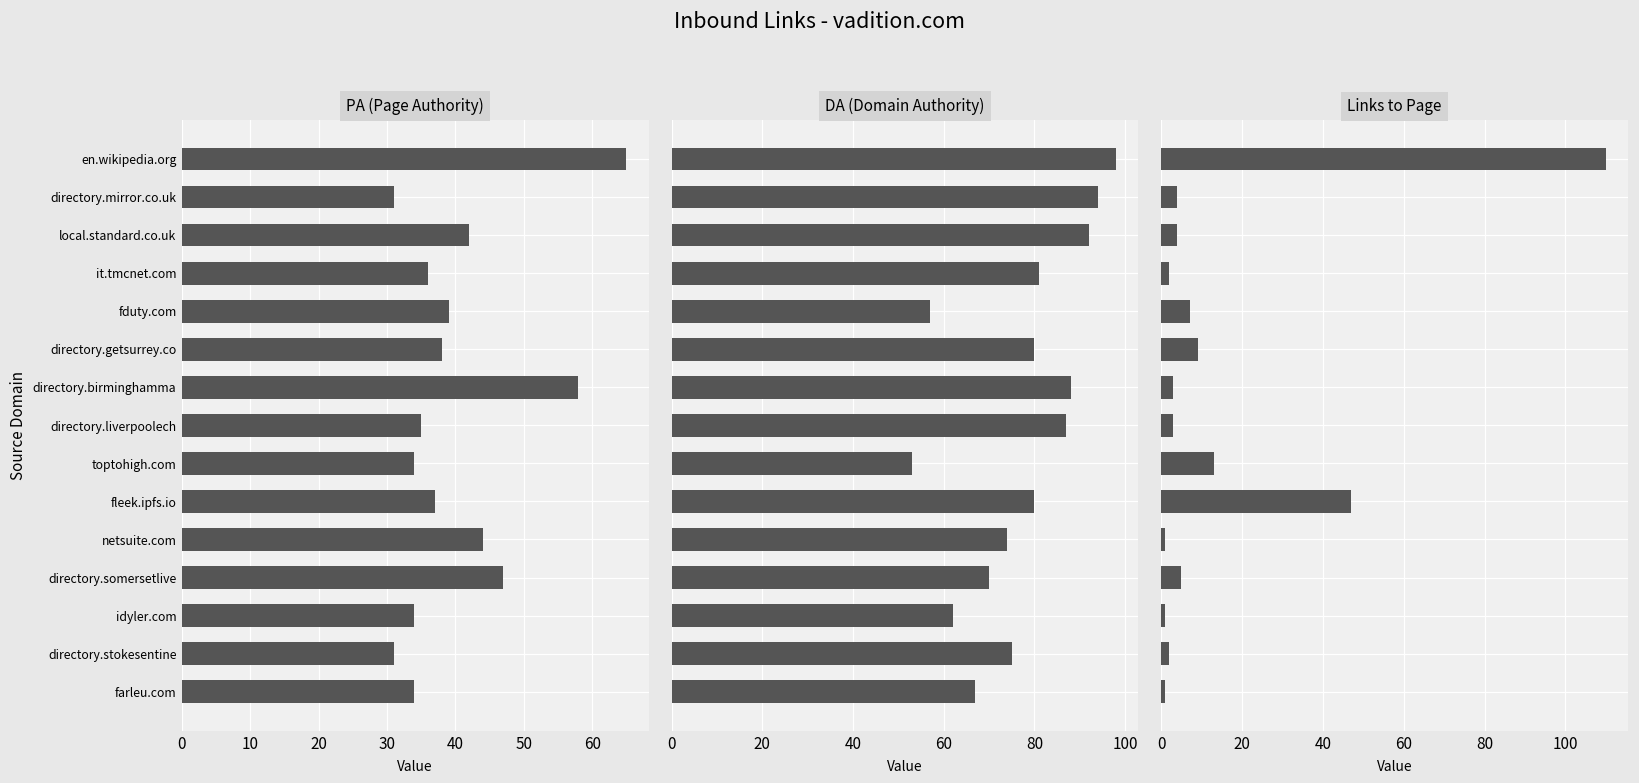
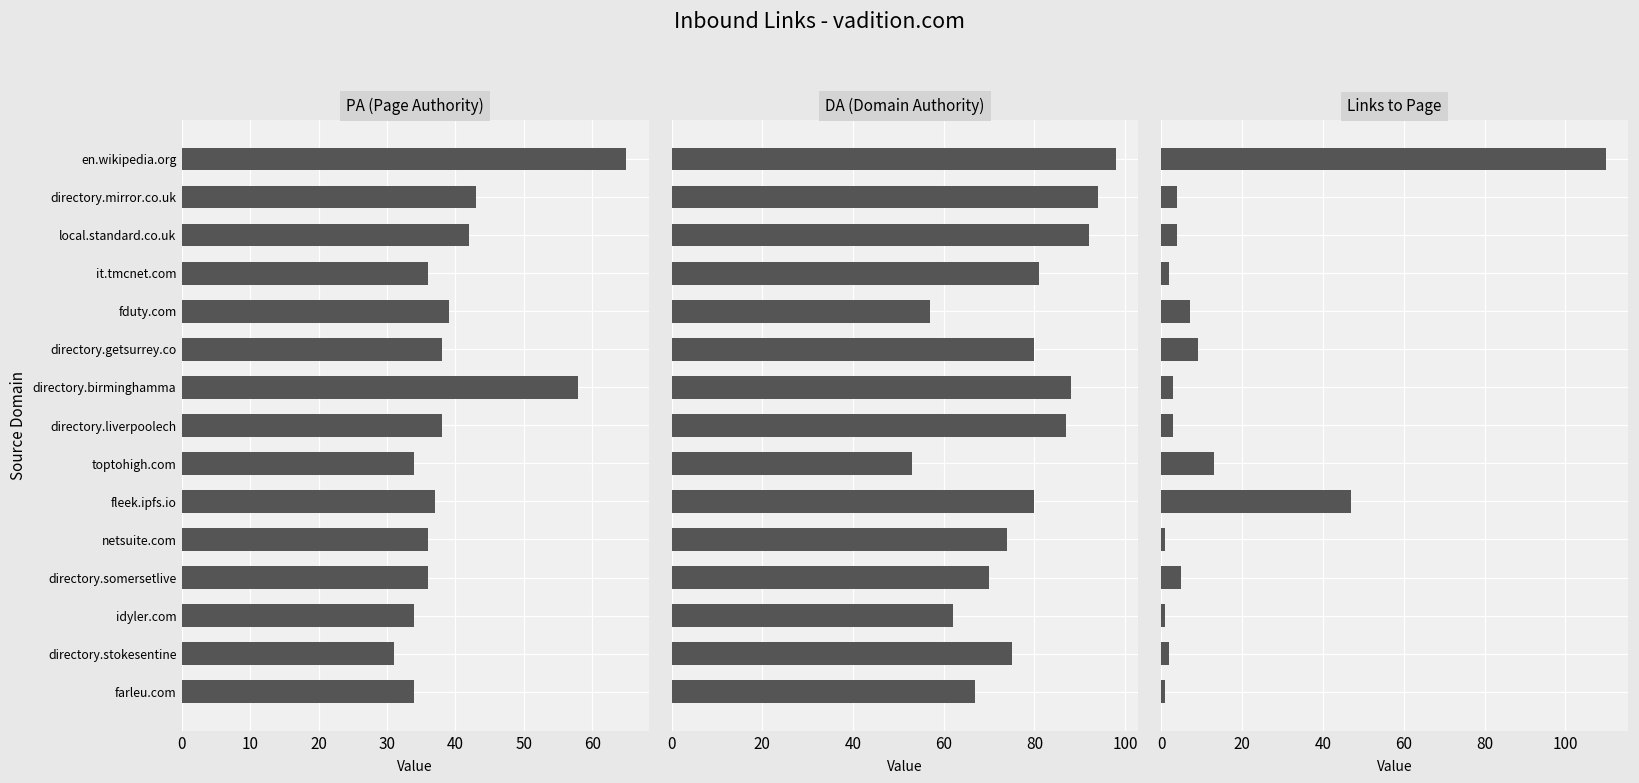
  {
    "PA (Page Authority)": {
      "en.wikipedia.org": 65,
-     "directory.mirror.co.uk": 31,
+     "directory.mirror.co.uk": 43,
      "local.standard.co.uk": 42,
      "it.tmcnet.com": 36,
      "fduty.com": 39,
      "directory.getsurrey.co": 38,
      "directory.birminghamma": 58,
-     "directory.liverpoolech": 35,
+     "directory.liverpoolech": 38,
      "toptohigh.com": 34,
      "fleek.ipfs.io": 37,
-     "netsuite.com": 44,
-     "directory.somersetlive": 47,
+     "netsuite.com": 36,
+     "directory.somersetlive": 36,
      "idyler.com": 34,
      "directory.stokesentine": 31,
      "farleu.com": 34
    }
  }
